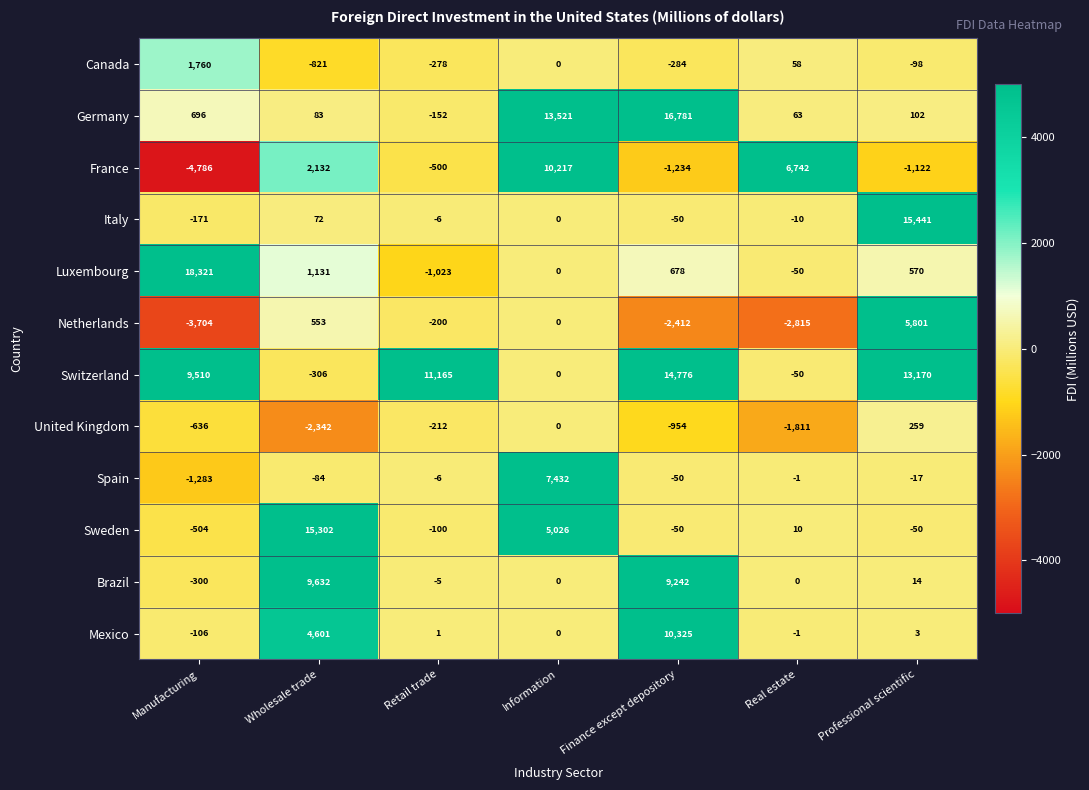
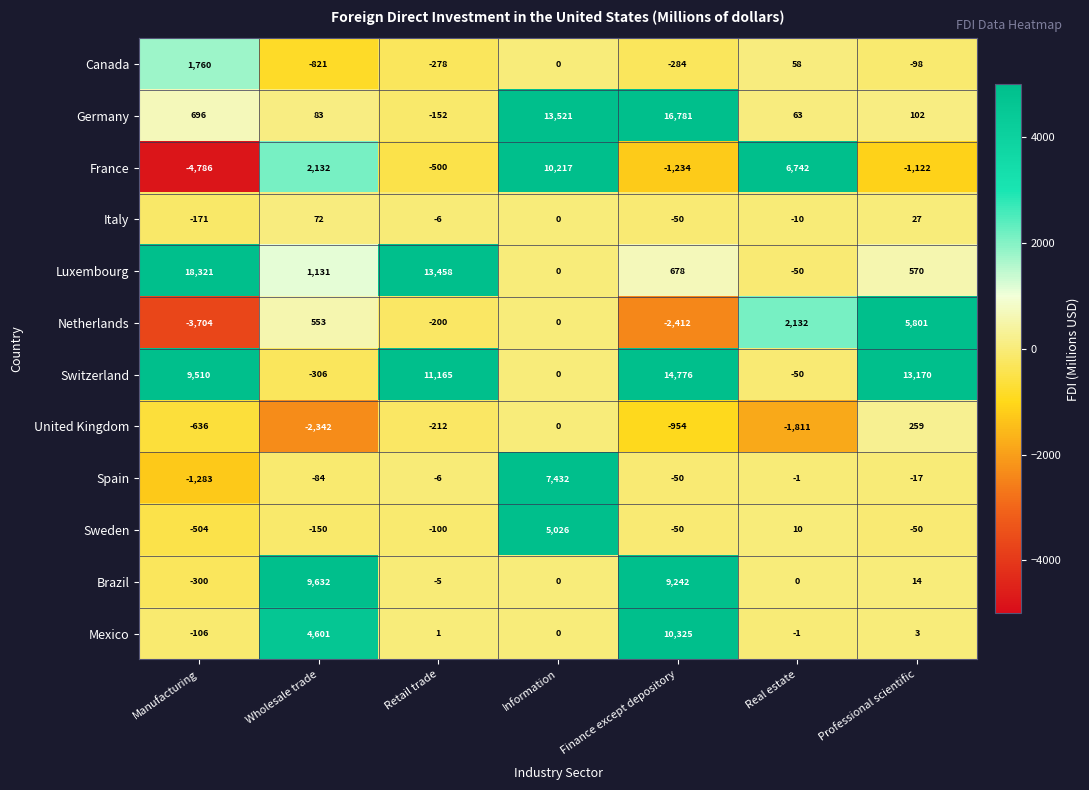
  {
    "Canada": {
      "Manufacturing": "1,760",
      "Wholesale trade": "-821",
      "Retail trade": "-278",
      "Information": "0",
      "Finance except depository": "-284",
      "Real estate": "58",
      "Professional scientific": "-98"
    },
    "Germany": {
      "Manufacturing": "696",
      "Wholesale trade": "83",
      "Retail trade": "-152",
      "Information": "13,521",
      "Finance except depository": "16,781",
      "Real estate": "63",
      "Professional scientific": "102"
    },
    "France": {
      "Manufacturing": "-4,786",
      "Wholesale trade": "2,132",
      "Retail trade": "-500",
      "Information": "10,217",
      "Finance except depository": "-1,234",
      "Real estate": "6,742",
      "Professional scientific": "-1,122"
    },
    "Italy": {
      "Manufacturing": "-171",
      "Wholesale trade": "72",
      "Retail trade": "-6",
      "Information": "0",
      "Finance except depository": "-50",
      "Real estate": "-10",
-     "Professional scientific": "15,441"
+     "Professional scientific": "27"
    },
    "Luxembourg": {
      "Manufacturing": "18,321",
      "Wholesale trade": "1,131",
-     "Retail trade": "-1,023",
+     "Retail trade": "13,458",
      "Information": "0",
      "Finance except depository": "678",
      "Real estate": "-50",
      "Professional scientific": "570"
    },
    "Netherlands": {
      "Manufacturing": "-3,704",
      "Wholesale trade": "553",
      "Retail trade": "-200",
      "Information": "0",
      "Finance except depository": "-2,412",
-     "Real estate": "-2,815",
+     "Real estate": "2,132",
      "Professional scientific": "5,801"
    },
    "Switzerland": {
      "Manufacturing": "9,510",
      "Wholesale trade": "-306",
      "Retail trade": "11,165",
      "Information": "0",
      "Finance except depository": "14,776",
      "Real estate": "-50",
      "Professional scientific": "13,170"
    },
    "United Kingdom": {
      "Manufacturing": "-636",
      "Wholesale trade": "-2,342",
      "Retail trade": "-212",
      "Information": "0",
      "Finance except depository": "-954",
      "Real estate": "-1,811",
      "Professional scientific": "259"
    },
    "Spain": {
      "Manufacturing": "-1,283",
      "Wholesale trade": "-84",
      "Retail trade": "-6",
      "Information": "7,432",
      "Finance except depository": "-50",
      "Real estate": "-1",
      "Professional scientific": "-17"
    },
    "Sweden": {
      "Manufacturing": "-504",
-     "Wholesale trade": "15,302",
+     "Wholesale trade": "-150",
      "Retail trade": "-100",
      "Information": "5,026",
      "Finance except depository": "-50",
      "Real estate": "10",
      "Professional scientific": "-50"
    },
    "Brazil": {
      "Manufacturing": "-300",
      "Wholesale trade": "9,632",
      "Retail trade": "-5",
      "Information": "0",
      "Finance except depository": "9,242",
      "Real estate": "0",
      "Professional scientific": "14"
    },
    "Mexico": {
      "Manufacturing": "-106",
      "Wholesale trade": "4,601",
      "Retail trade": "1",
      "Information": "0",
      "Finance except depository": "10,325",
      "Real estate": "-1",
      "Professional scientific": "3"
    }
  }
